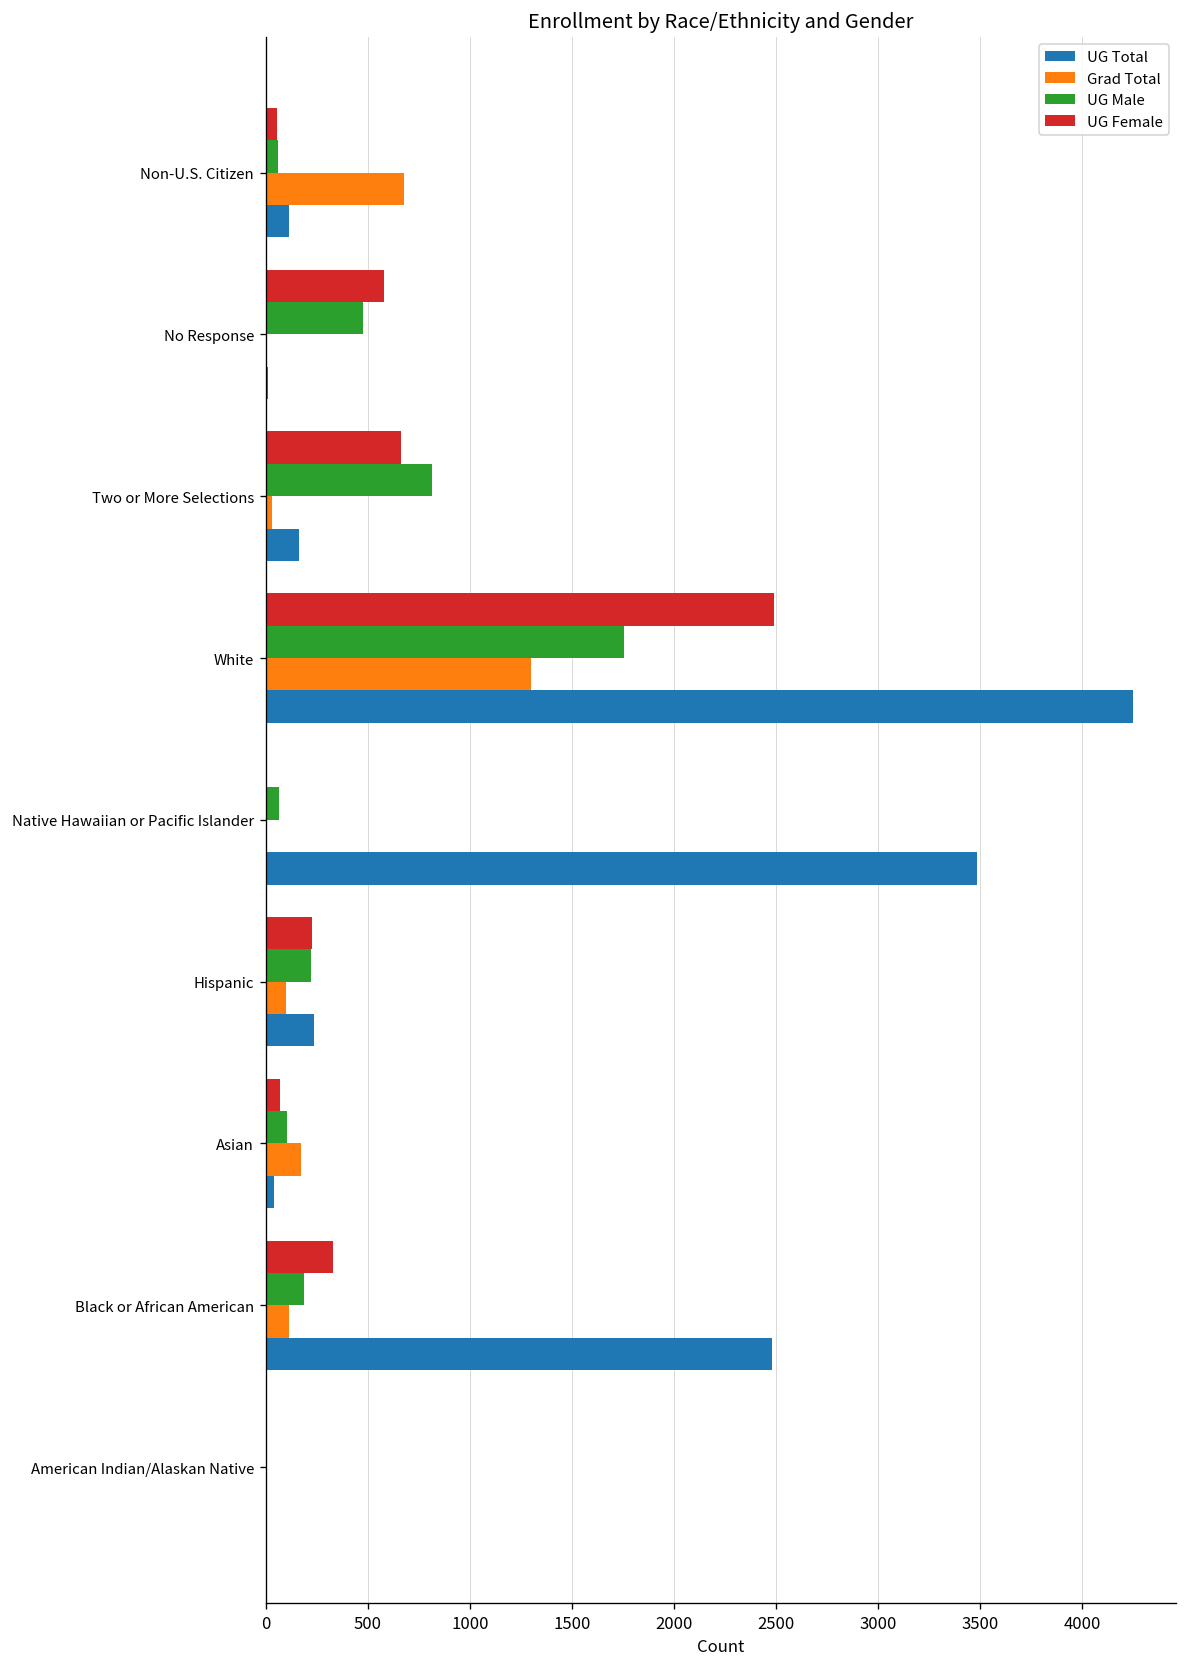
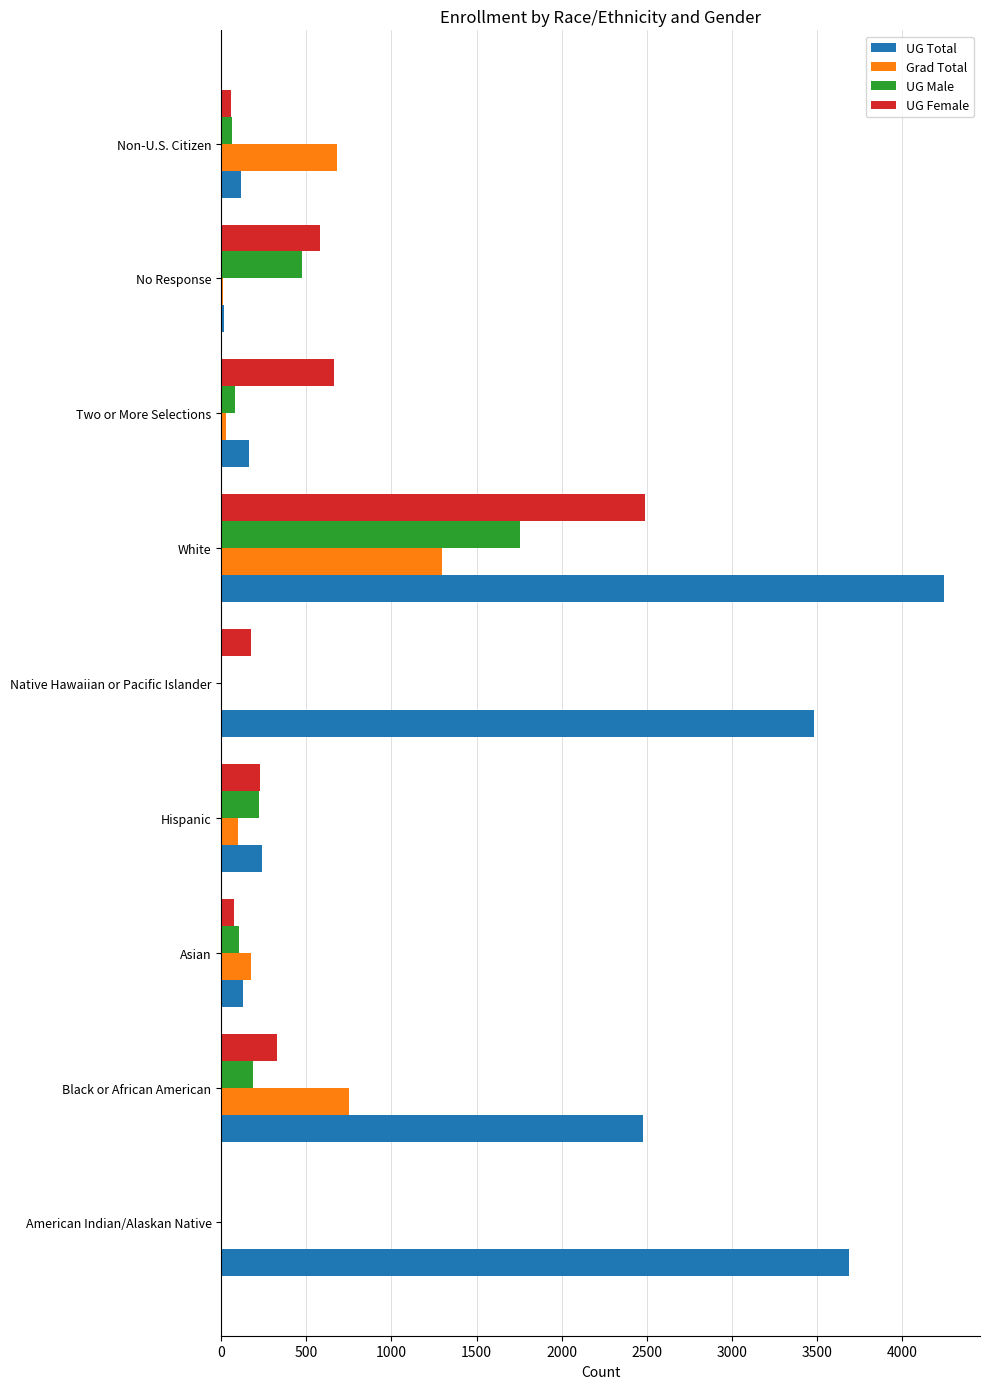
  {
    "UG Total": {
      "Non-U.S. Citizen": 120,
      "Two or More Selections": 170,
      "White": 4250,
      "Native Hawaiian or Pacific Islander": 3490,
      "Hispanic": 240,
-     "Asian": 40,
+     "Asian": 130,
      "Black or African American": 2480,
-     "American Indian/Alaskan Native": 0
+     "American Indian/Alaskan Native": 3690
    },
    "Grad Total": {
      "Non-U.S. Citizen": 680,
      "Two or More Selections": 30,
      "White": 1300,
      "Hispanic": 100,
      "Asian": 170,
-     "Black or African American": 120
+     "Black or African American": 750
    },
    "UG Male": {
      "Non-U.S. Citizen": 60,
      "No Response": 480,
-     "Two or More Selections": 820,
+     "Two or More Selections": 80,
      "White": 1760,
-     "Native Hawaiian or Pacific Islander": 70,
+     "Native Hawaiian or Pacific Islander": 10,
      "Hispanic": 220,
      "Asian": 110,
      "Black or African American": 190
    },
    "UG Female": {
      "Non-U.S. Citizen": 50,
      "No Response": 580,
      "Two or More Selections": 660,
      "White": 2490,
-     "Native Hawaiian or Pacific Islander": 0,
+     "Native Hawaiian or Pacific Islander": 180,
      "Hispanic": 230,
      "Asian": 70,
      "Black or African American": 330
    }
  }
